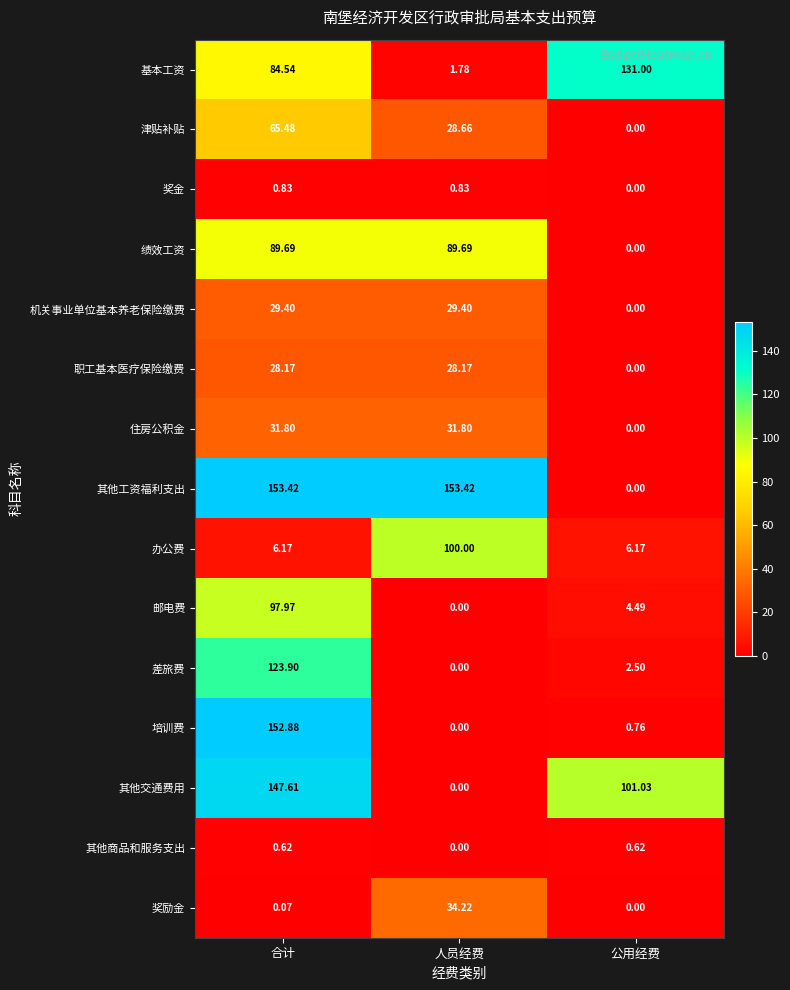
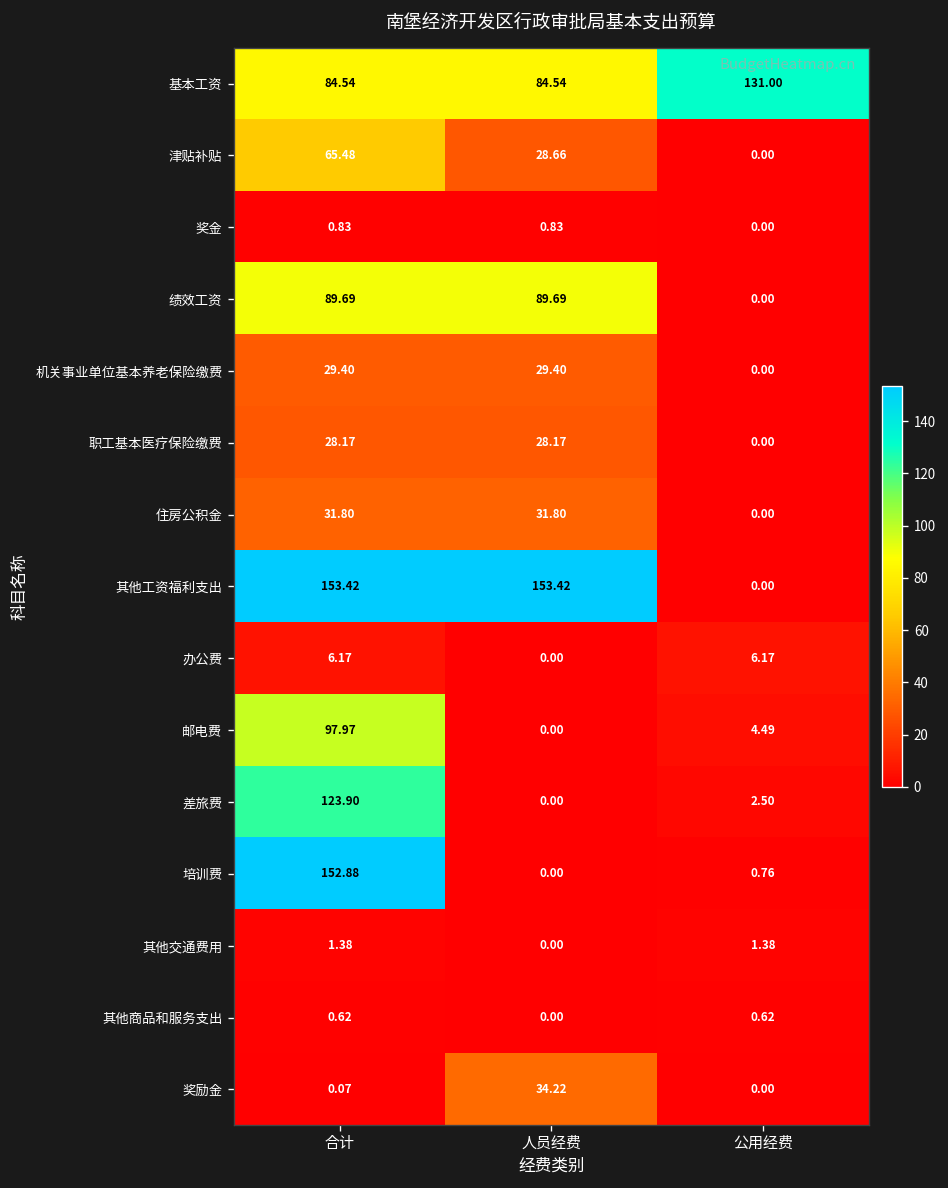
  {
    "基本工资": {
      "合计": 84.54,
-     "人员经费": 1.78
+     "人员经费": 84.54
    },
    "津贴补贴": {
      "合计": 65.48,
      "人员经费": 28.66,
      "公用经费": 0.00
    },
    "奖金": {
      "合计": 0.83,
      "人员经费": 0.83,
      "公用经费": 0.00
    },
    "绩效工资": {
      "合计": 89.69,
      "人员经费": 89.69,
      "公用经费": 0.00
    },
    "机关事业单位基本养老保险缴费": {
      "合计": 29.40,
      "人员经费": 29.40,
      "公用经费": 0.00
    },
    "职工基本医疗保险缴费": {
      "合计": 28.17,
      "人员经费": 28.17,
      "公用经费": 0.00
    },
    "住房公积金": {
      "合计": 31.80,
      "人员经费": 31.80,
      "公用经费": 0.00
    },
    "其他工资福利支出": {
      "合计": 153.42,
      "人员经费": 153.42,
      "公用经费": 0.00
    },
    "办公费": {
      "合计": 6.17,
-     "人员经费": 100.00,
+     "人员经费": 0.00,
      "公用经费": 6.17
    },
    "邮电费": {
      "合计": 97.97,
      "人员经费": 0.00,
      "公用经费": 4.49
    },
    "差旅费": {
      "合计": 123.90,
      "人员经费": 0.00,
      "公用经费": 2.50
    },
    "培训费": {
      "合计": 152.88,
      "人员经费": 0.00,
      "公用经费": 0.76
    },
    "其他交通费用": {
-     "合计": 147.61,
+     "合计": 1.38,
      "人员经费": 0.00,
-     "公用经费": 101.03
+     "公用经费": 1.38
    },
    "其他商品和服务支出": {
      "合计": 0.62,
      "人员经费": 0.00,
      "公用经费": 0.62
    },
    "奖励金": {
      "合计": 0.07,
      "人员经费": 34.22,
      "公用经费": 0.00
    }
  }
